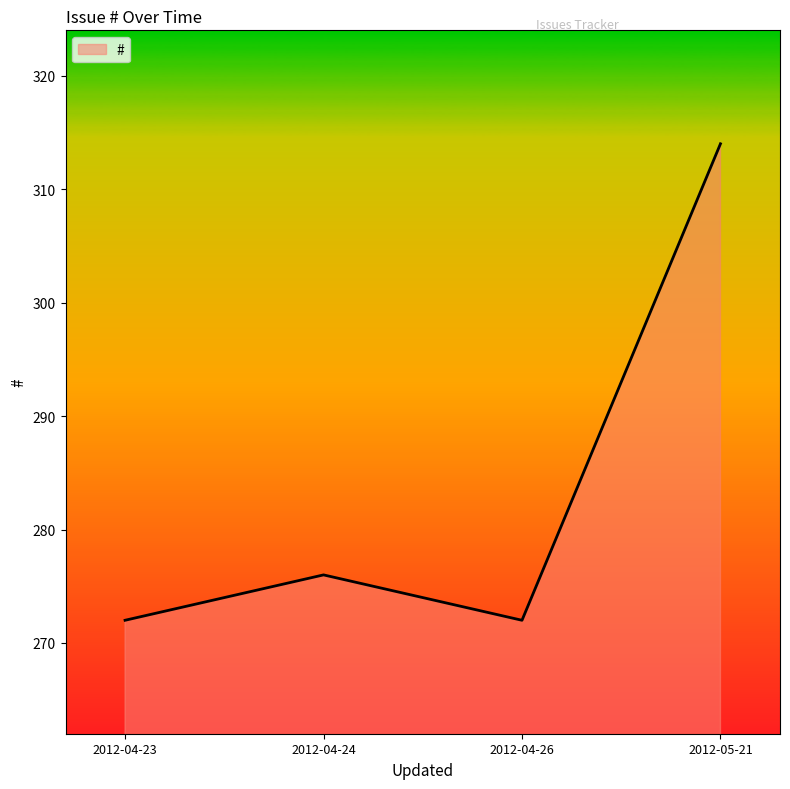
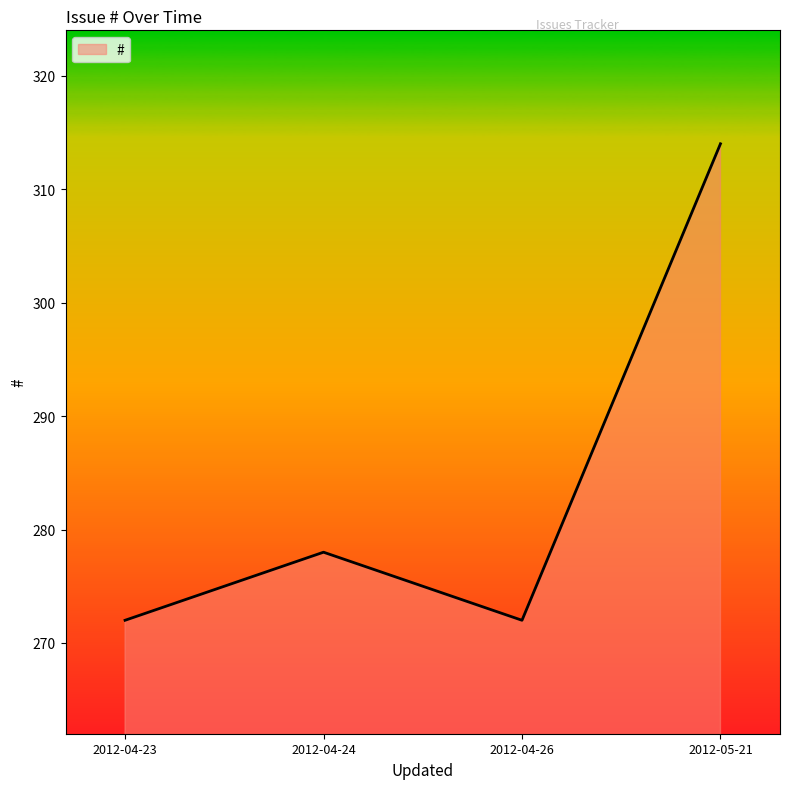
  {
    "2012-04-23": 272,
-   "2012-04-24": 276,
+   "2012-04-24": 278,
    "2012-04-26": 272,
    "2012-05-21": 314
  }
